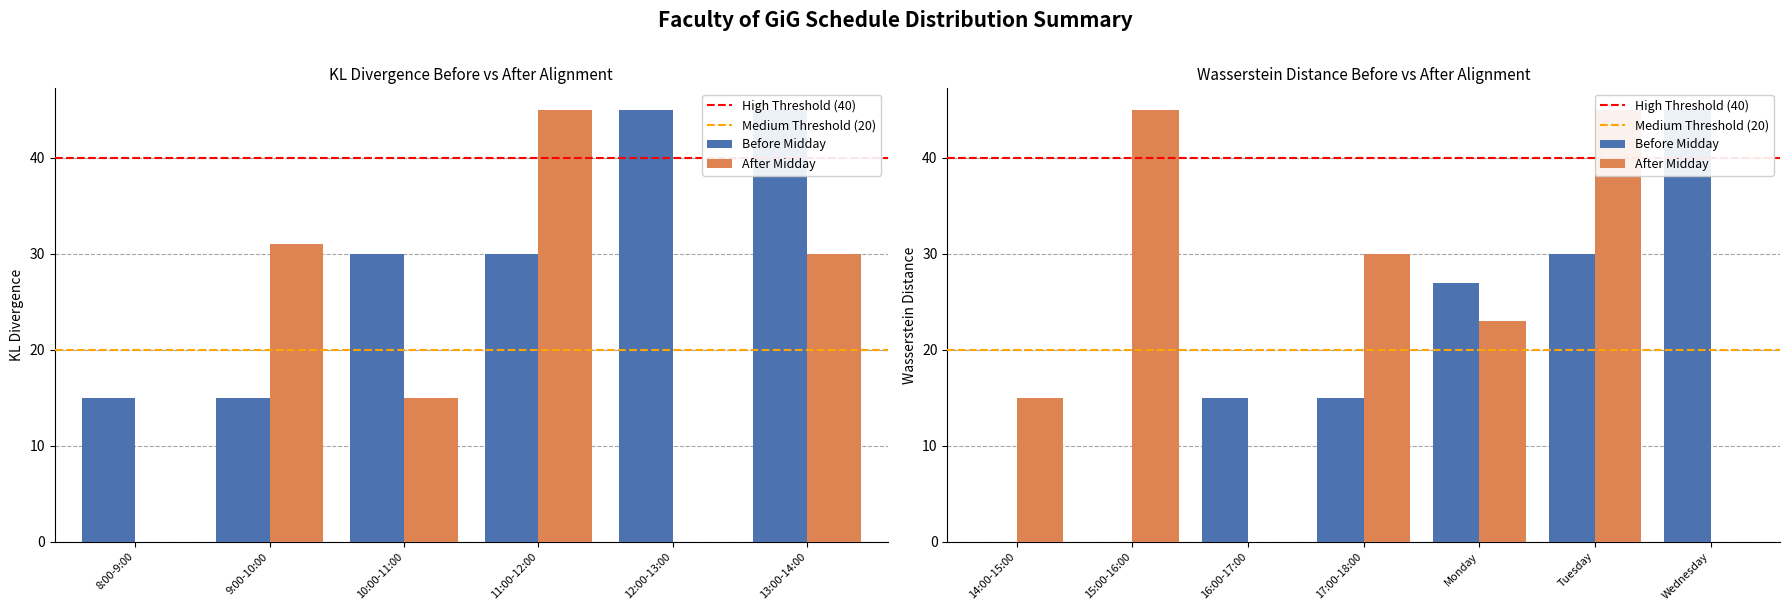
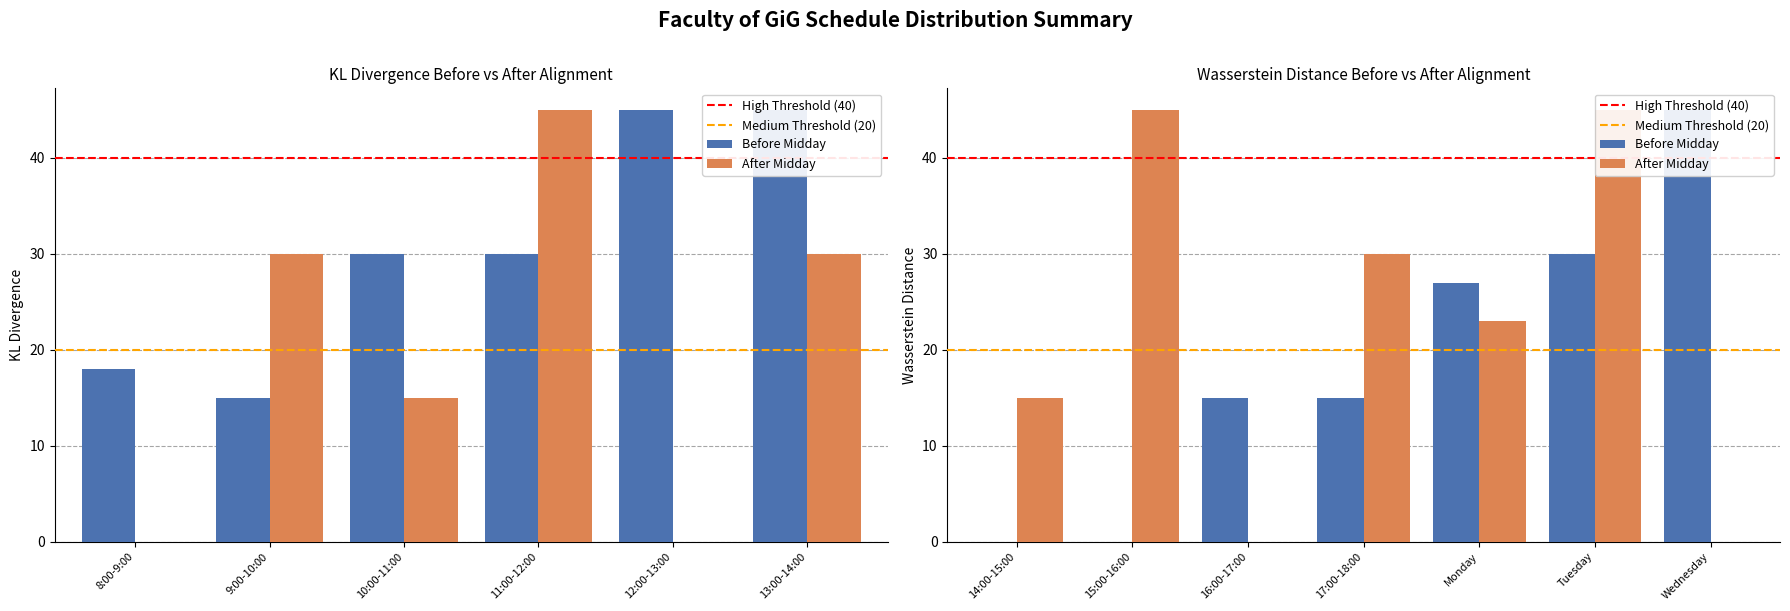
  {
    "KL Divergence Before vs After Alignment": {
      "Before Midday": {
-       "8:00-9:00": 15,
+       "8:00-9:00": 18,
        "9:00-10:00": 15,
        "10:00-11:00": 30,
        "11:00-12:00": 30,
        "12:00-13:00": 45
      },
      "After Midday": {
        "8:00-9:00": 0,
-       "9:00-10:00": 31,
+       "9:00-10:00": 30,
        "10:00-11:00": 15,
        "11:00-12:00": 45,
        "12:00-13:00": 0,
        "13:00-14:00": 30
      }
    },
    "Wasserstein Distance Before vs After Alignment": {
      "Before Midday": {
        "14:00-15:00": 0,
        "15:00-16:00": 0,
        "16:00-17:00": 15,
        "17:00-18:00": 15,
        "Monday": 27,
        "Tuesday": 30
      },
      "After Midday": {
        "14:00-15:00": 15,
        "15:00-16:00": 45,
        "16:00-17:00": 0,
        "17:00-18:00": 30,
        "Monday": 23,
        "Wednesday": 0
      }
    }
  }
